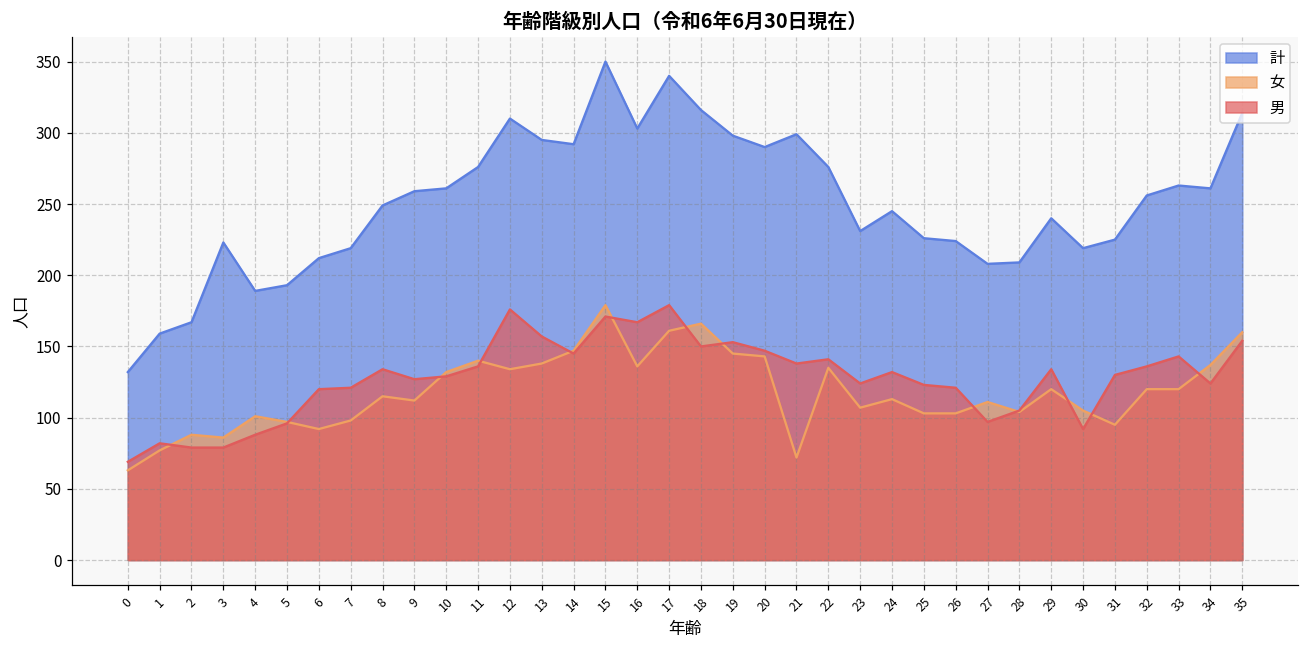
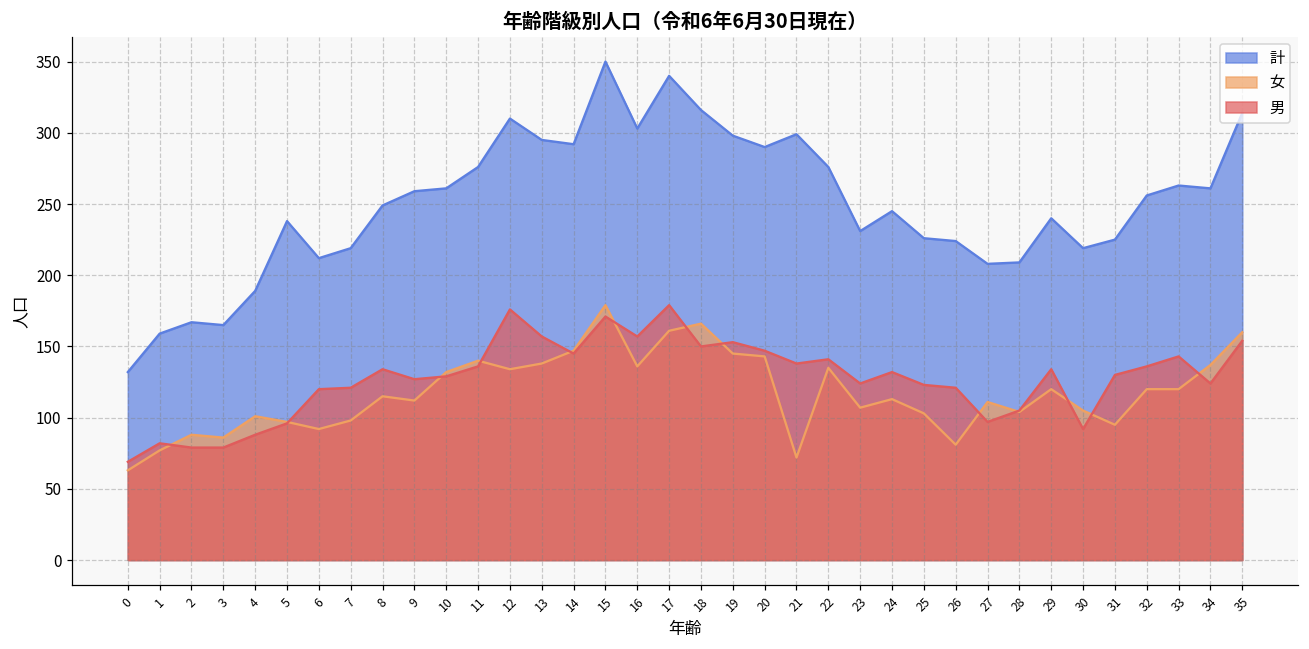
  {
    "計": {
      "0": 132,
      "1": 159,
      "2": 167,
-     "3": 223,
+     "3": 165,
      "4": 189,
-     "5": 193,
+     "5": 238,
      "6": 212,
      "7": 219,
      "8": 249,
      "9": 259,
      "10": 261,
      "11": 276,
      "12": 310,
      "13": 295,
      "14": 292,
      "15": 350,
      "16": 303,
      "17": 340,
      "18": 316,
      "19": 298,
      "20": 290,
      "21": 299,
      "22": 276,
      "23": 231,
      "24": 245,
      "25": 226,
      "26": 224,
      "27": 208,
      "28": 209,
      "29": 240,
      "30": 219,
      "31": 225,
      "32": 256,
      "33": 263,
      "34": 261
    },
    "女": {
      "0": 63,
      "1": 77,
      "2": 88,
      "3": 86,
      "4": 101,
      "6": 92,
      "7": 98,
      "8": 115,
      "9": 112,
      "10": 132,
      "11": 140,
      "12": 134,
      "13": 138,
      "14": 147,
      "15": 179,
      "16": 136,
      "17": 161,
      "18": 166,
      "19": 145,
      "20": 143,
      "21": 72,
      "22": 135,
      "23": 107,
      "24": 113,
      "25": 103,
-     "26": 103,
+     "26": 81,
      "27": 111,
      "29": 120,
      "30": 105,
      "31": 95,
      "32": 120,
      "33": 120,
      "34": 137,
      "35": 160
    },
    "男": {
      "0": 69,
      "1": 82,
      "2": 79,
      "3": 79,
      "4": 88,
      "6": 120,
      "7": 121,
      "8": 134,
      "9": 127,
      "10": 129,
      "11": 136,
      "12": 176,
      "13": 157,
      "14": 145,
      "15": 171,
-     "16": 167,
+     "16": 157,
      "17": 179,
      "18": 150,
      "19": 153,
      "20": 147,
      "21": 138,
      "22": 141,
      "23": 124,
      "24": 132,
      "25": 123,
      "26": 121,
      "27": 97,
      "29": 134,
      "30": 92,
      "31": 130,
      "32": 136,
      "33": 143,
      "34": 124,
      "35": 154
    }
  }
